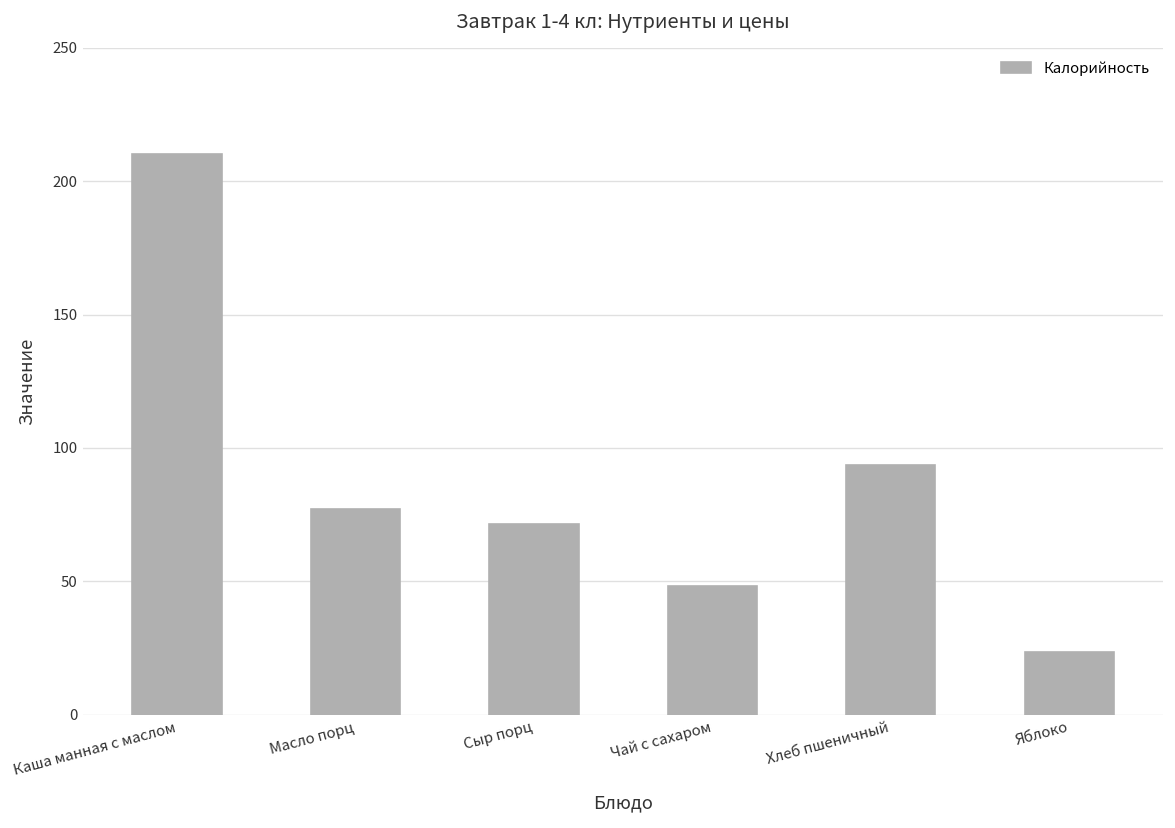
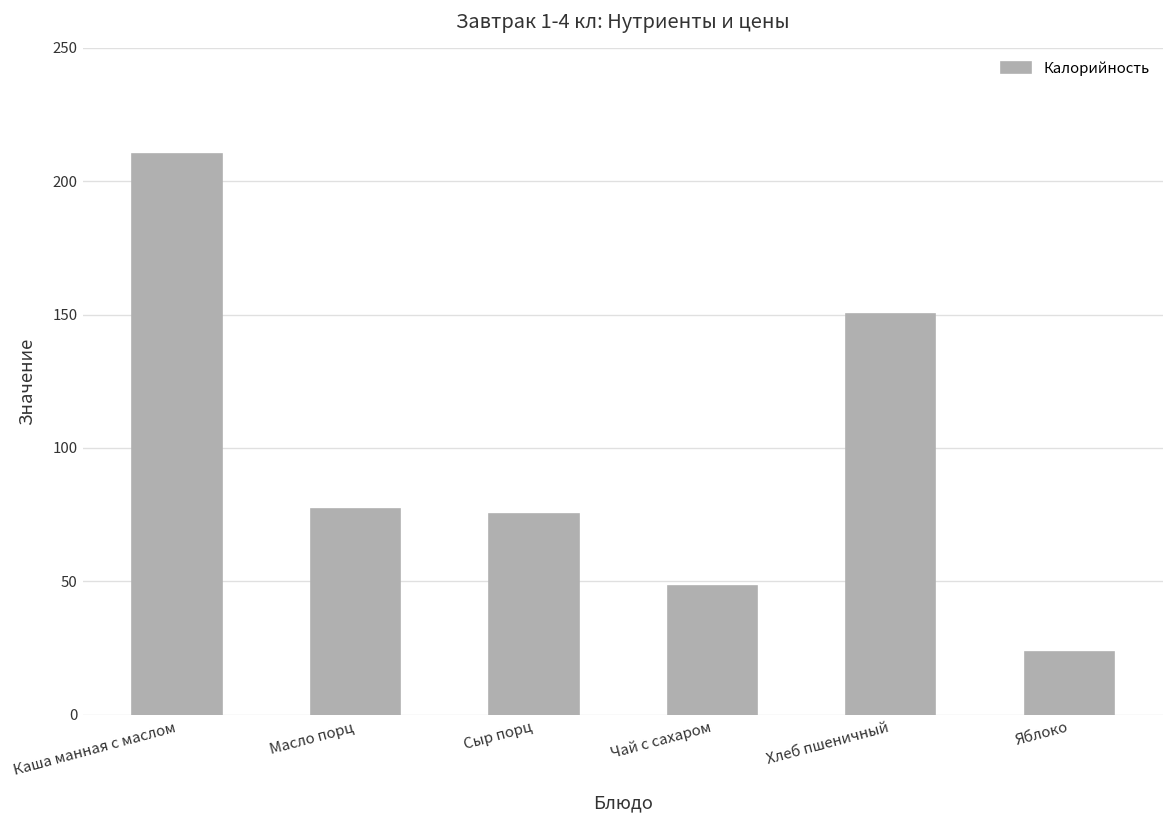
  {
    "Каша манная с маслом": 210,
    "Масло порц": 77,
-   "Сыр порц": 72,
+   "Сыр порц": 75,
    "Чай с сахаром": 48,
-   "Хлеб пшеничный": 94,
+   "Хлеб пшеничный": 150,
    "Яблоко": 24
  }
